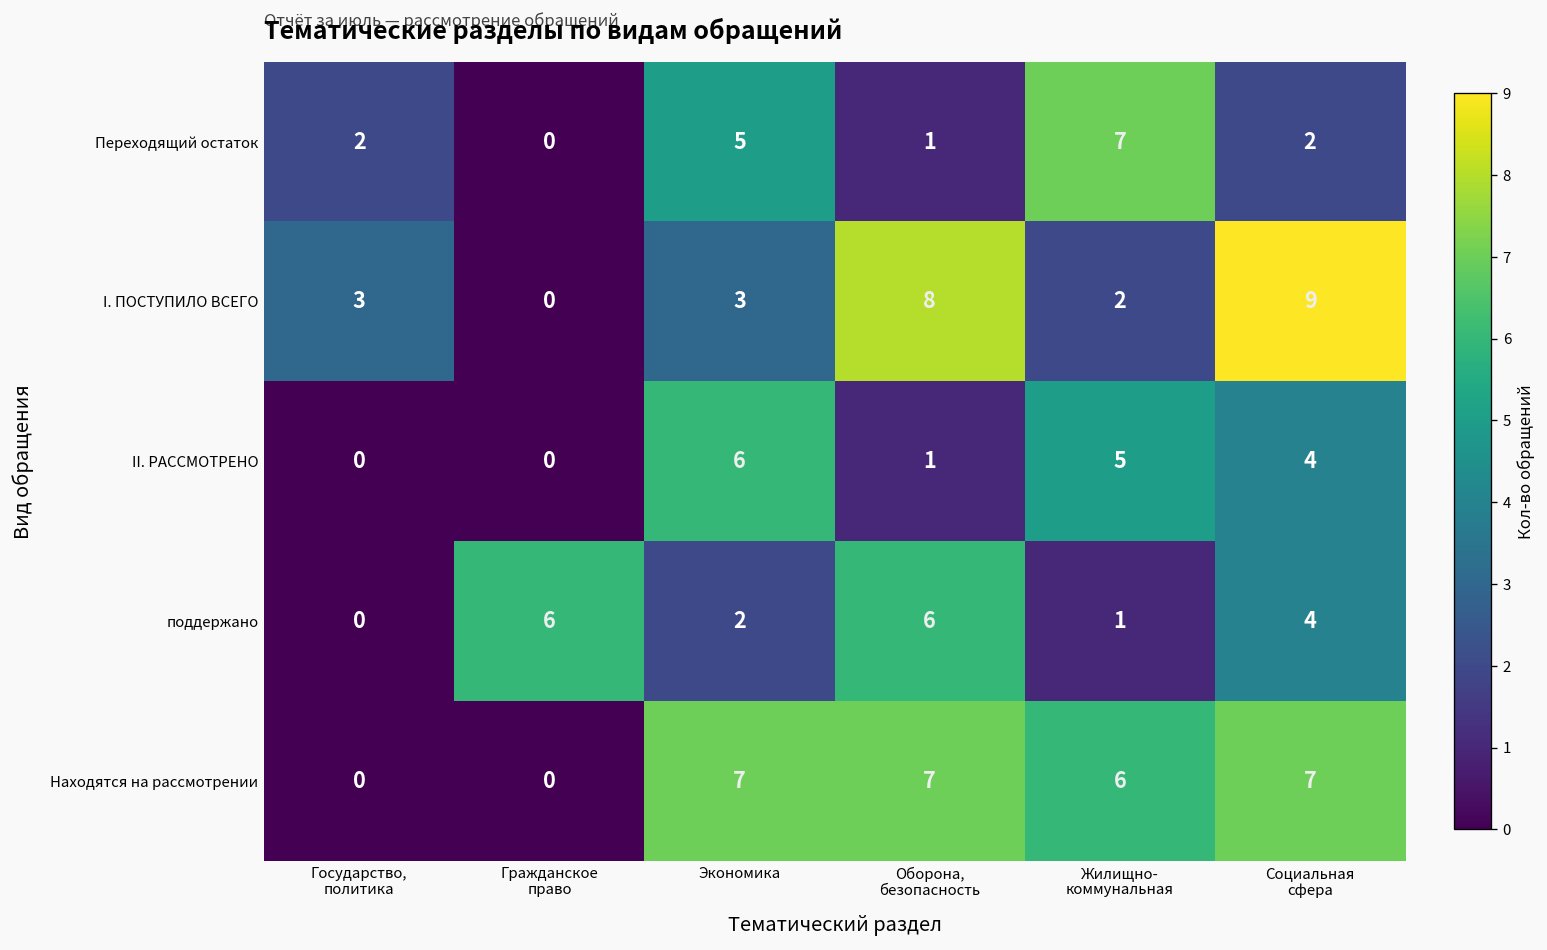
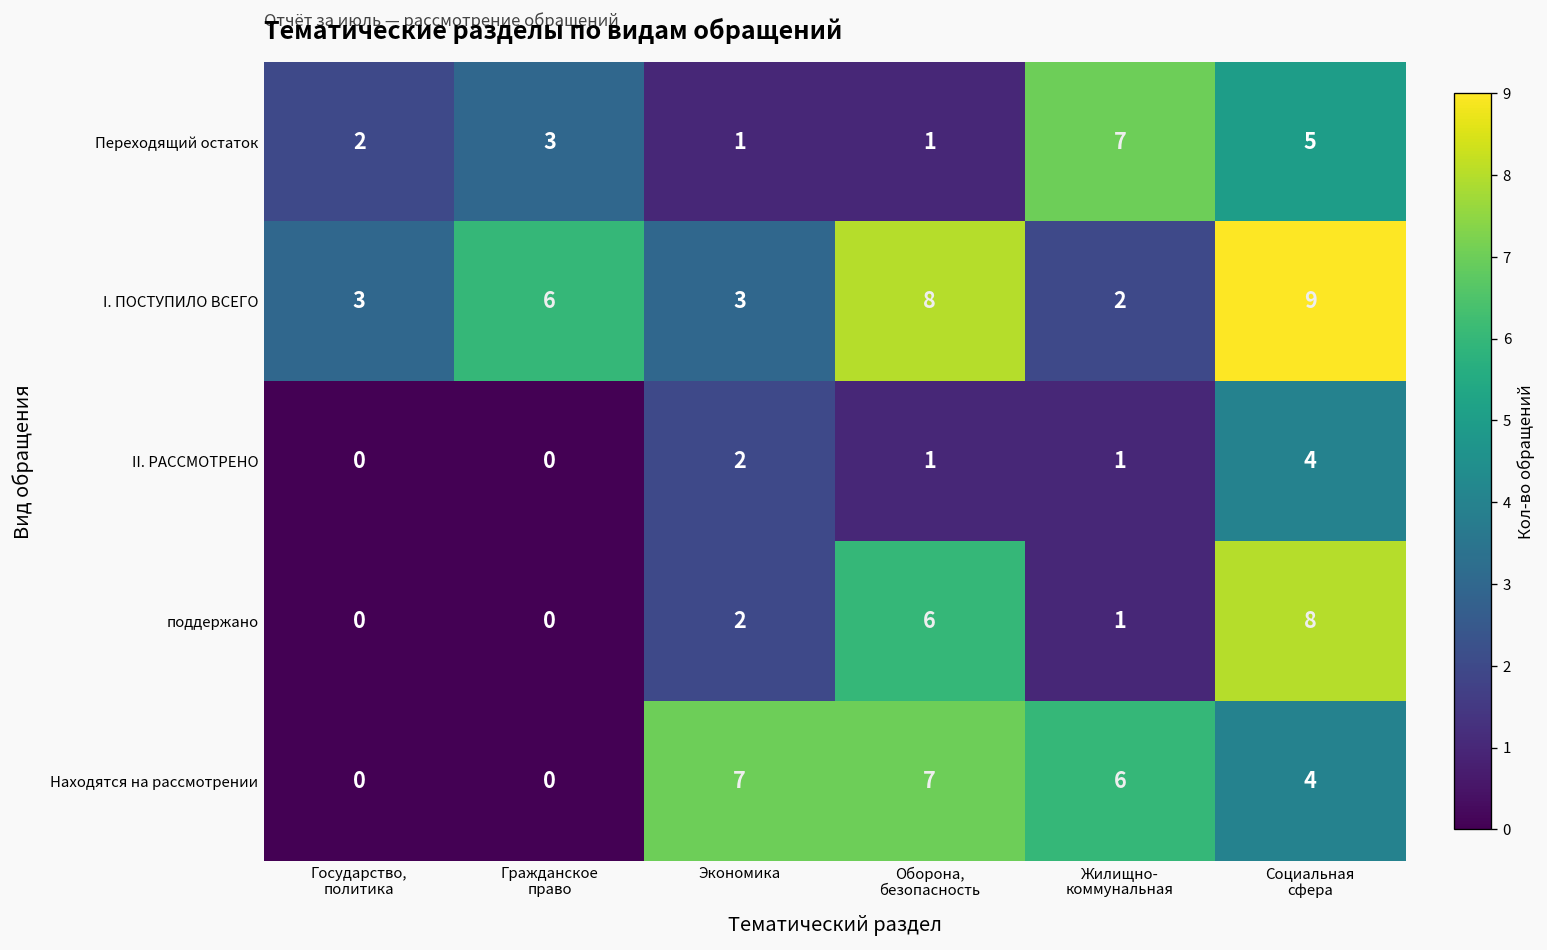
  {
    "Переходящий остаток": {
-     "Гражданское право": 0,
-     "Экономика": 5,
-     "Социальная сфера": 2
+     "Гражданское право": 3,
+     "Экономика": 1,
+     "Социальная сфера": 5
    },
    "I. ПОСТУПИЛО ВСЕГО": {
-     "Гражданское право": 0
+     "Гражданское право": 6
    },
    "II. РАССМОТРЕНО": {
-     "Экономика": 6,
-     "Жилищно- коммунальная": 5
+     "Экономика": 2,
+     "Жилищно- коммунальная": 1
    },
    "поддержано": {
-     "Гражданское право": 6,
-     "Социальная сфера": 4
+     "Гражданское право": 0,
+     "Социальная сфера": 8
    },
    "Находятся на рассмотрении": {
-     "Социальная сфера": 7
+     "Социальная сфера": 4
    }
  }
